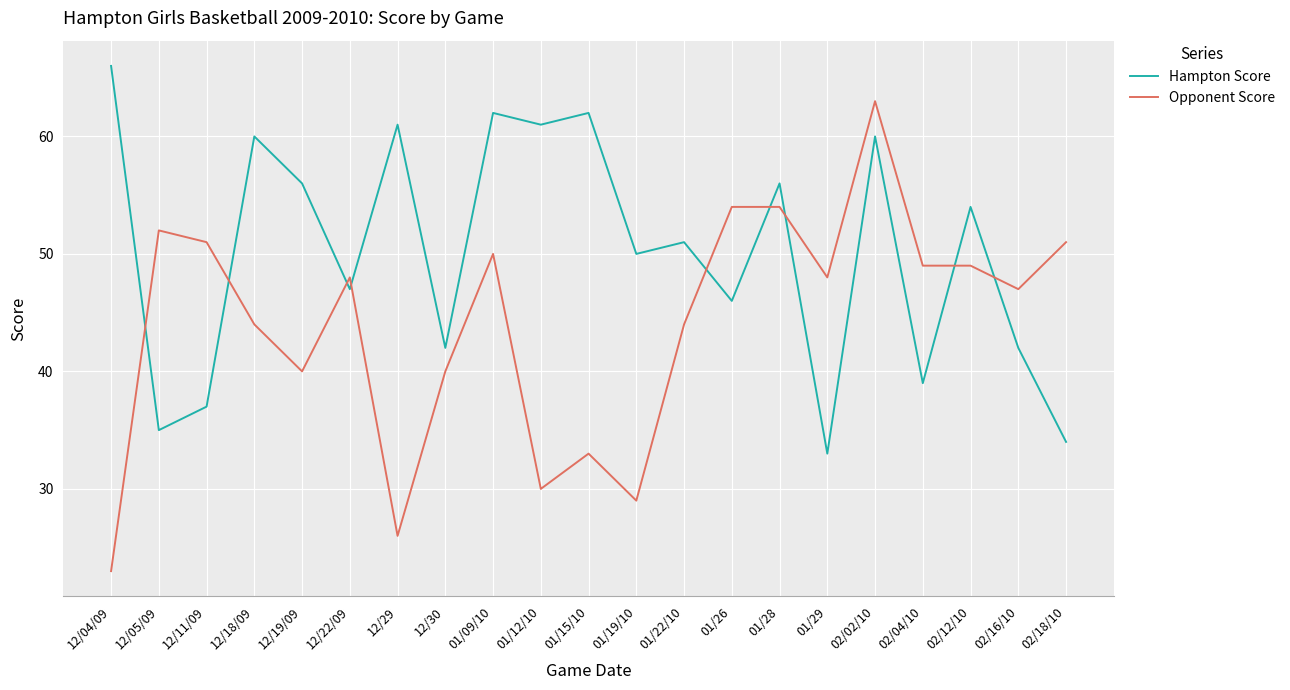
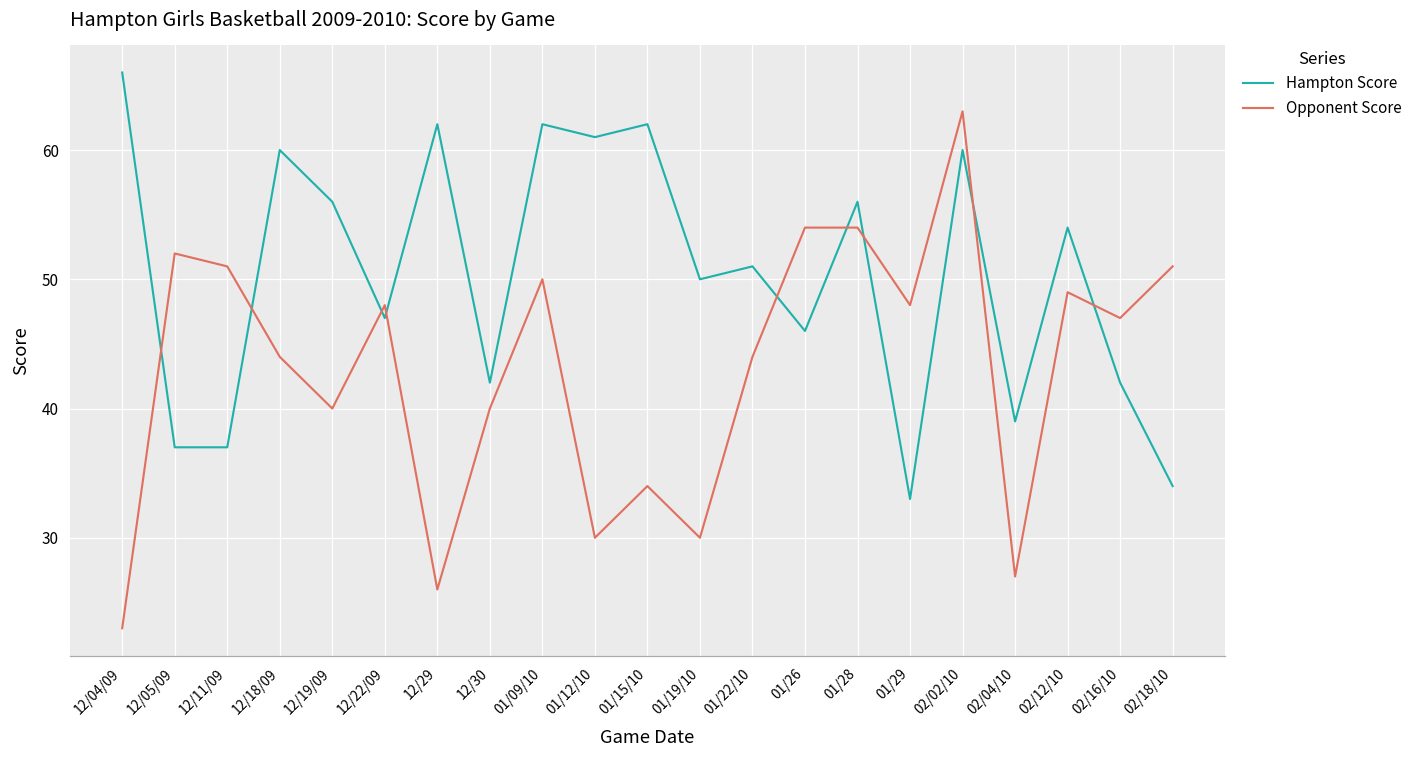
  {
    "Hampton Score": {
      "12/04/09": 66,
-     "12/05/09": 35,
+     "12/05/09": 37,
      "12/11/09": 37,
      "12/18/09": 60,
      "12/19/09": 56,
      "12/22/09": 47,
-     "12/29": 61,
+     "12/29": 62,
      "12/30": 42,
      "01/09/10": 62,
      "01/12/10": 61,
      "01/15/10": 62,
      "01/19/10": 50,
      "01/22/10": 51,
      "01/26": 46,
      "01/28": 56,
      "01/29": 33,
      "02/02/10": 60,
      "02/04/10": 39,
      "02/12/10": 54,
      "02/16/10": 42,
      "02/18/10": 34
    },
    "Opponent Score": {
      "12/04/09": 23,
      "12/05/09": 52,
      "12/11/09": 51,
      "12/18/09": 44,
      "12/19/09": 40,
      "12/22/09": 48,
      "12/29": 26,
      "12/30": 40,
      "01/09/10": 50,
      "01/12/10": 30,
-     "01/15/10": 33,
-     "01/19/10": 29,
+     "01/15/10": 34,
+     "01/19/10": 30,
      "01/22/10": 44,
      "01/26": 54,
      "01/28": 54,
      "01/29": 48,
      "02/02/10": 63,
-     "02/04/10": 49,
+     "02/04/10": 27,
      "02/12/10": 49,
      "02/16/10": 47,
      "02/18/10": 51
    }
  }
